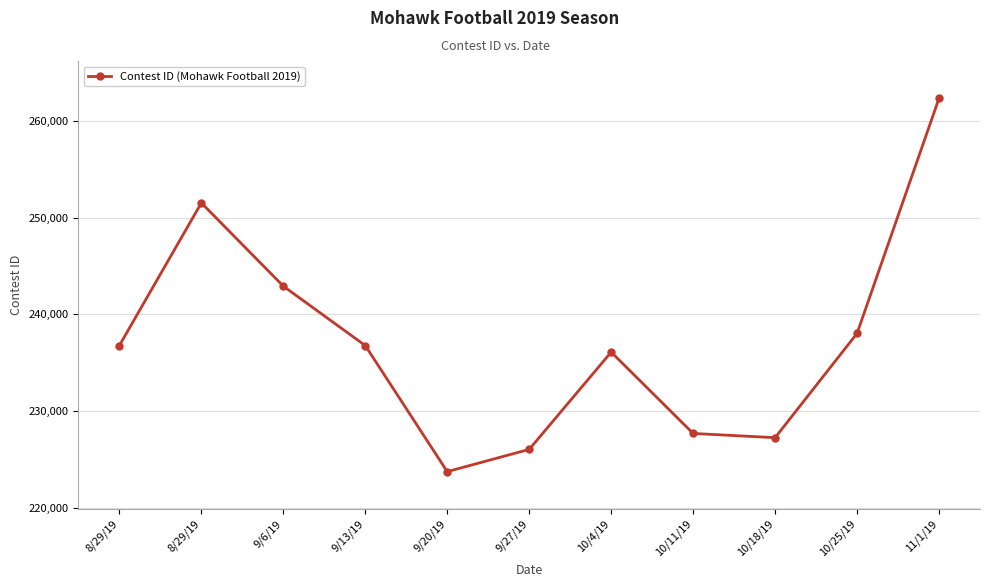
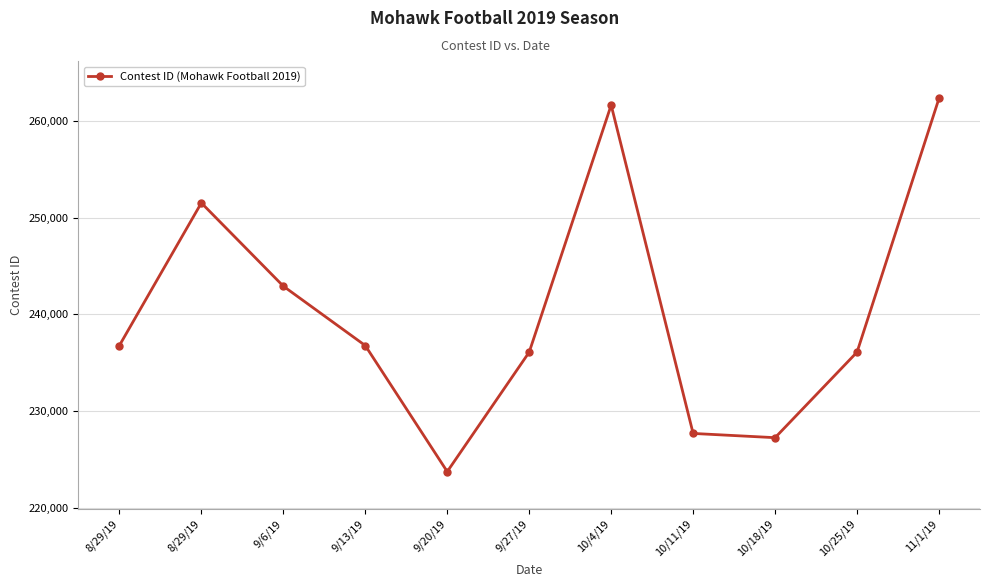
  {
    "9/6/19": "243,000",
    "9/13/19": "237,000",
    "9/20/19": "224,000",
-   "9/27/19": "226,000",
-   "10/4/19": "236,000",
+   "9/27/19": "236,000",
+   "10/4/19": "262,000",
    "10/11/19": "228,000",
    "10/18/19": "227,000",
-   "10/25/19": "238,000",
+   "10/25/19": "236,000",
    "11/1/19": "262,000"
  }
